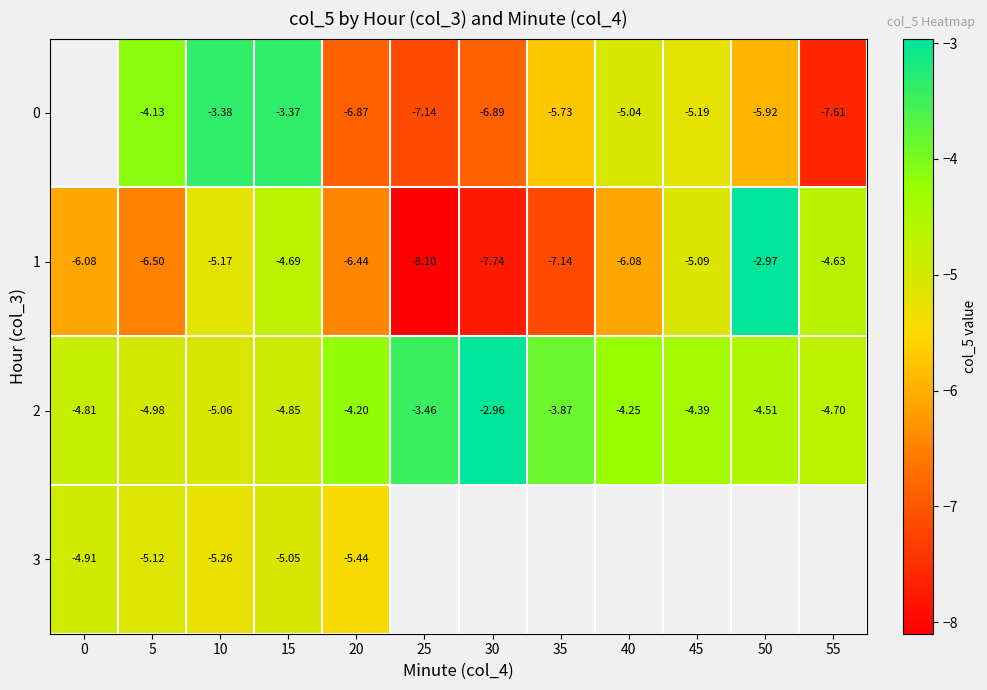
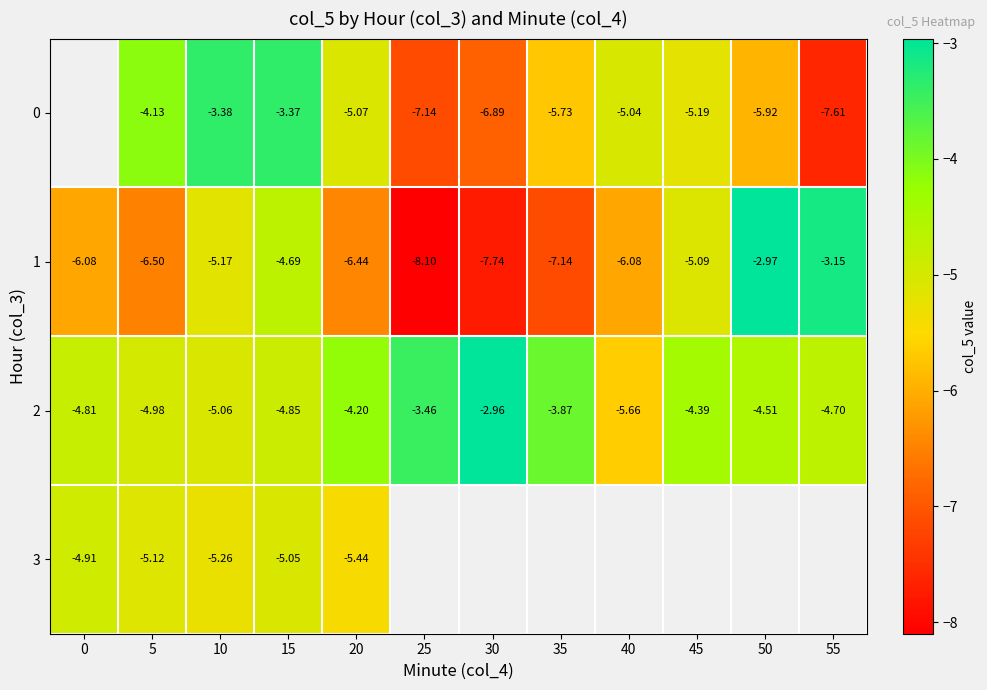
  {
    "0": {
      "5": -4.13,
      "10": -3.38,
      "15": -3.37,
-     "20": -6.87,
+     "20": -5.07,
      "25": -7.14,
      "30": -6.89,
      "35": -5.73,
      "40": -5.04,
      "45": -5.19,
      "50": -5.92,
      "55": -7.61
    },
    "1": {
      "0": -6.08,
      "5": -6.50,
      "10": -5.17,
      "15": -4.69,
      "20": -6.44,
      "25": -8.10,
      "30": -7.74,
      "35": -7.14,
      "40": -6.08,
      "45": -5.09,
      "50": -2.97,
-     "55": -4.63
+     "55": -3.15
    },
    "2": {
      "0": -4.81,
      "5": -4.98,
      "10": -5.06,
      "15": -4.85,
      "20": -4.20,
      "25": -3.46,
      "30": -2.96,
      "35": -3.87,
-     "40": -4.25,
+     "40": -5.66,
      "45": -4.39,
      "50": -4.51,
      "55": -4.70
    },
    "3": {
      "0": -4.91,
      "5": -5.12,
      "10": -5.26,
      "15": -5.05,
      "20": -5.44
    }
  }
